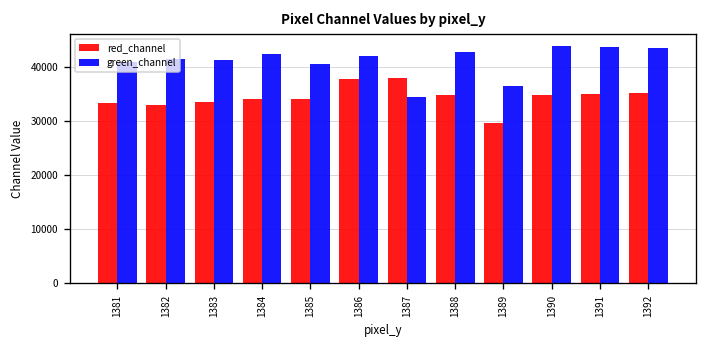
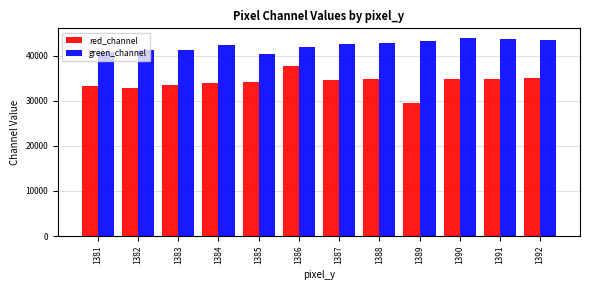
  {
    "red_channel": {
      "1381": 33000,
      "1382": 33000,
      "1383": 34000,
      "1384": 34000,
      "1385": 34000,
      "1386": 38000,
-     "1387": 38000,
+     "1387": 35000,
      "1388": 35000,
      "1389": 30000,
      "1390": 35000,
      "1391": 35000,
      "1392": 35000
    },
    "green_channel": {
      "1383": 41000,
      "1384": 42000,
      "1385": 40000,
      "1386": 42000,
-     "1387": 34000,
+     "1387": 43000,
      "1388": 43000,
-     "1389": 36000,
+     "1389": 43000,
      "1390": 44000,
      "1391": 44000,
      "1392": 43000
    }
  }
